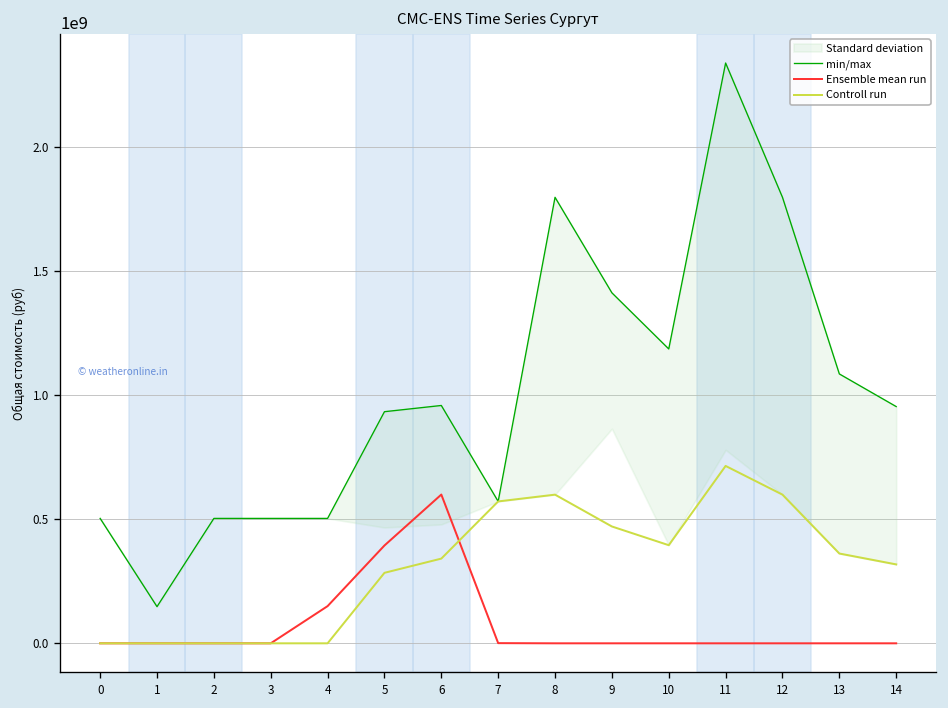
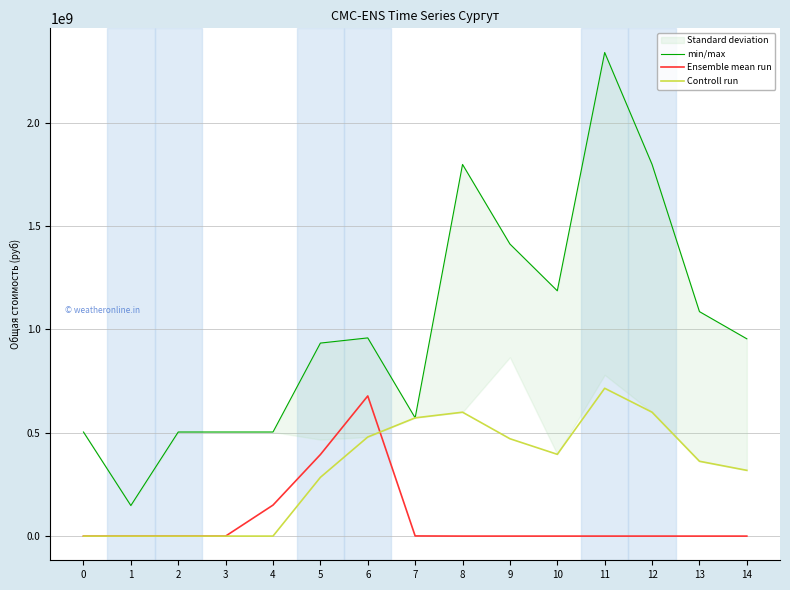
  {
    "Standard deviation": {
      "0": 500000000,
      "1": 150000000,
      "2": 500000000,
      "3": 500000000,
      "4": 500000000,
      "5": 930000000,
      "6": 960000000,
      "8": 1800000000,
      "9": 1410000000,
      "10": 1190000000,
      "11": 2340000000,
      "12": 1800000000,
      "13": 1090000000,
      "14": 950000000
    },
    "Ensemble mean run": {
      "4": 150000000,
      "5": 390000000,
-     "6": 600000000,
+     "6": 680000000,
      "7": 0,
      "8": 0,
      "9": 0,
      "10": 0,
      "11": 0,
      "12": 0,
      "13": 0,
      "14": 0
    },
    "Controll run": {
      "4": 0,
      "5": 280000000,
-     "6": 340000000,
+     "6": 480000000,
      "8": 600000000,
      "9": 470000000,
      "10": 400000000,
      "11": 710000000,
      "12": 600000000,
      "13": 360000000,
      "14": 320000000
    }
  }
